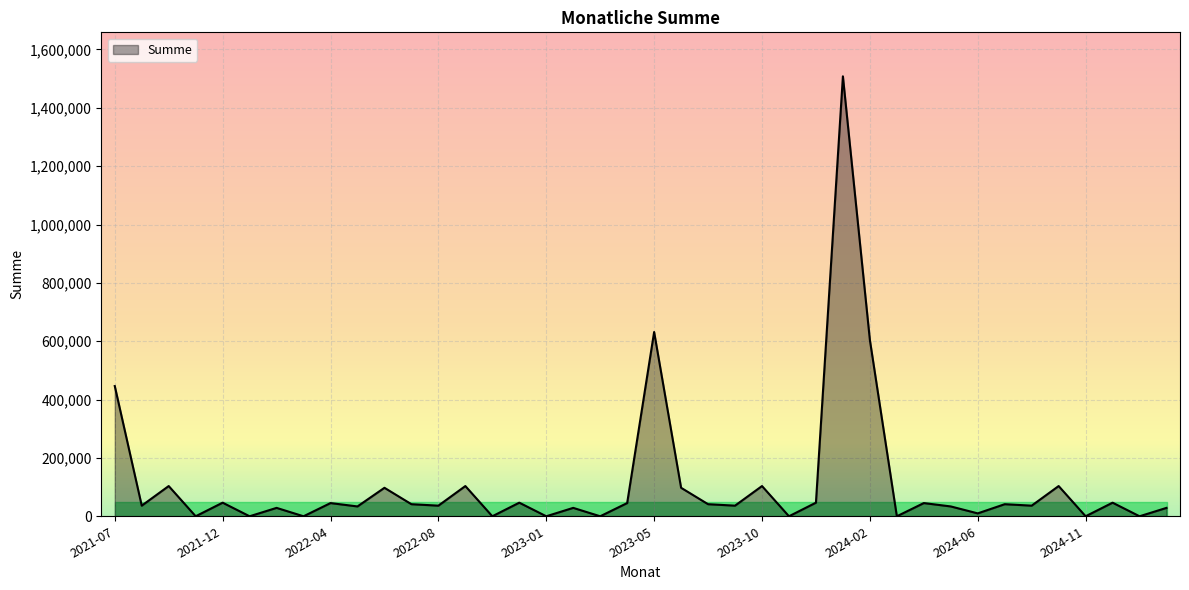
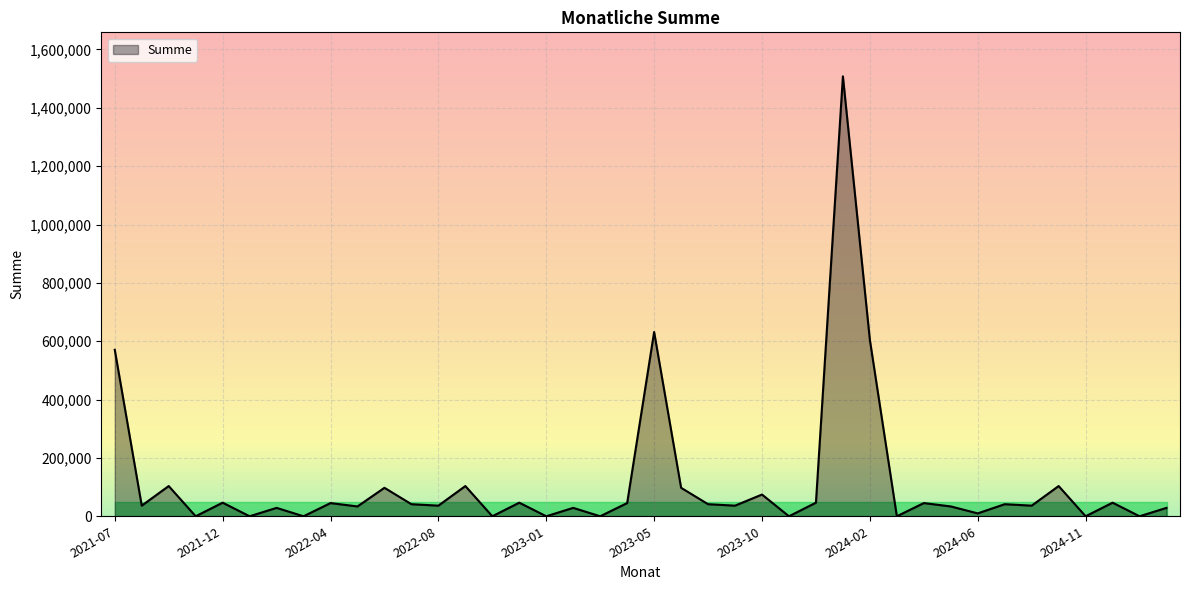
  {
    "Summe": {
-     "2021-07": "450,000",
+     "2021-07": "570,000",
      "2022-08": "40,000",
      "2023-01": "0",
      "2023-05": "630,000",
-     "2023-10": "100,000",
+     "2023-10": "70,000",
      "2024-02": "600,000",
      "2024-06": "10,000",
      "2024-11": "0"
    }
  }
